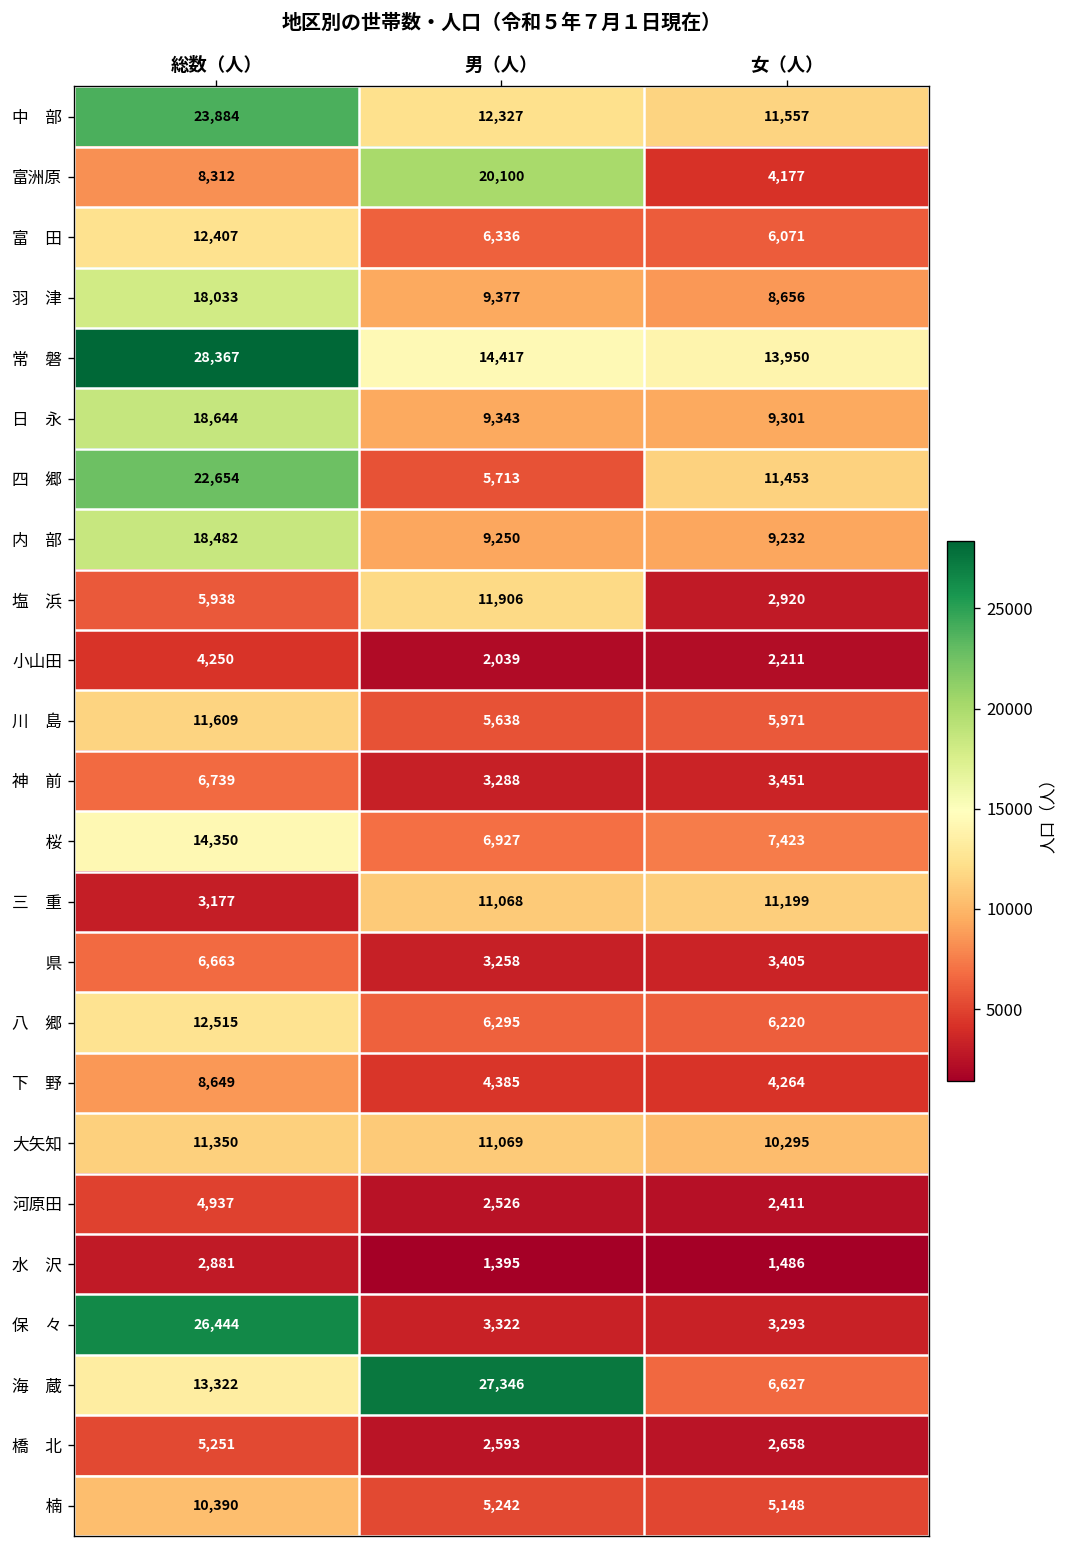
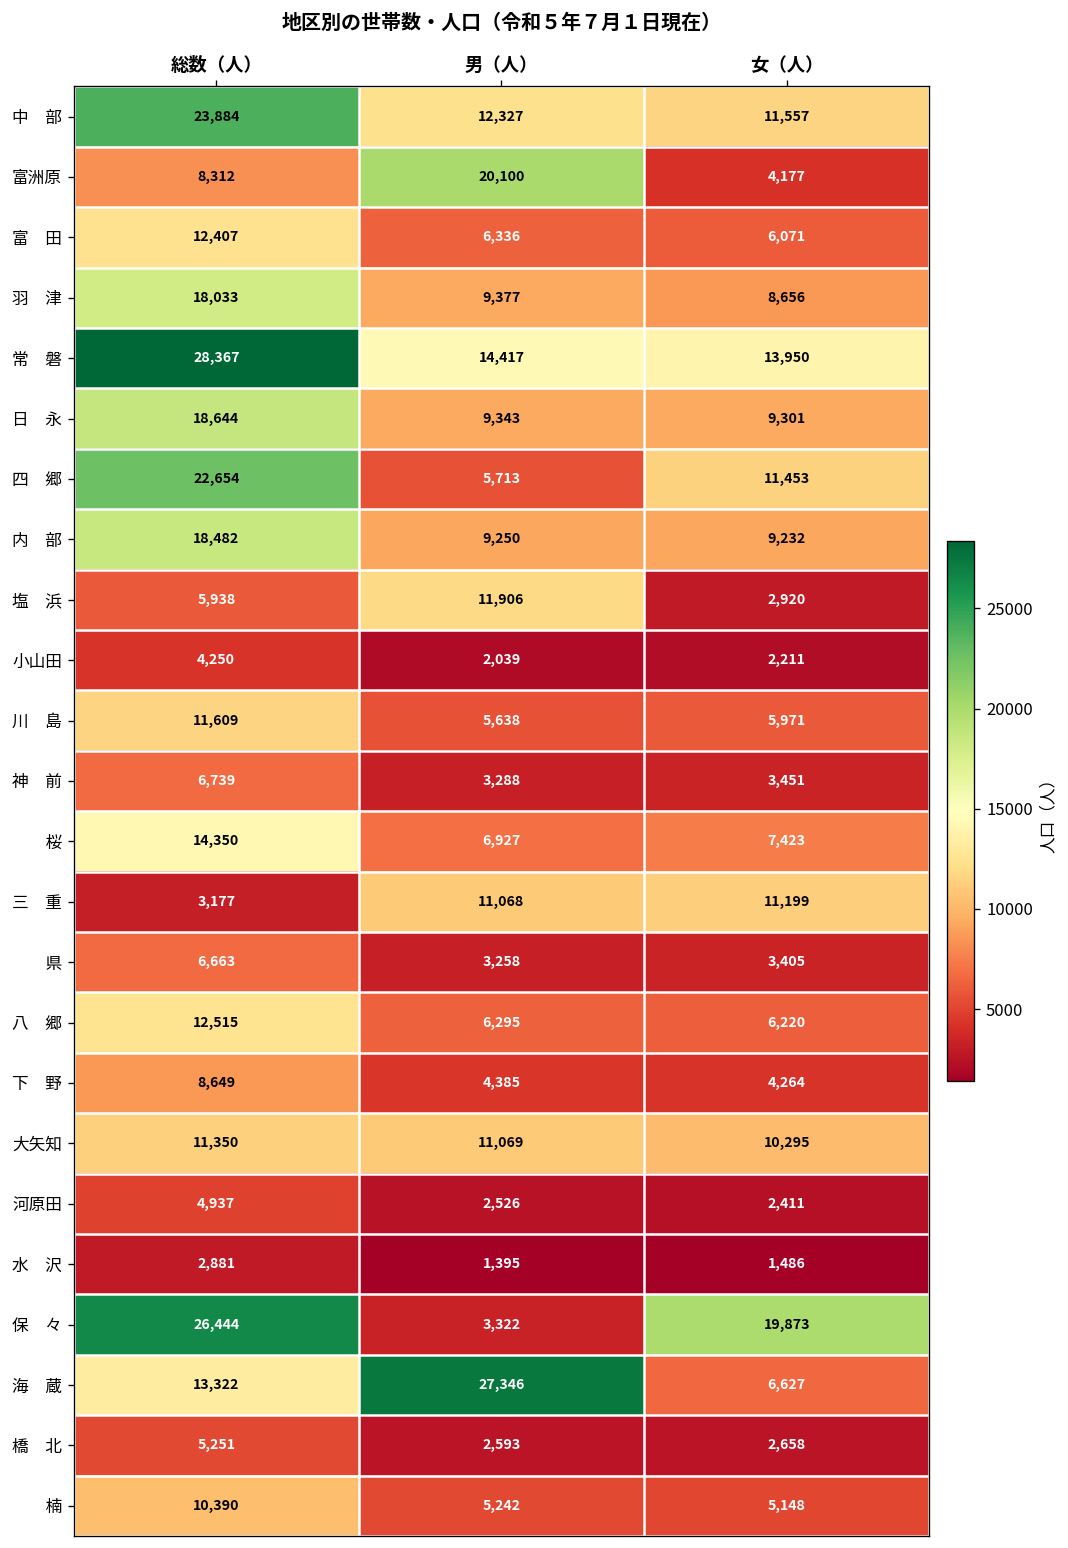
  {
    "中 部": {
      "総数（人）": "23,884",
      "男（人）": "12,327",
      "女（人）": "11,557"
    },
    "富洲原": {
      "総数（人）": "8,312",
      "男（人）": "20,100",
      "女（人）": "4,177"
    },
    "富 田": {
      "総数（人）": "12,407",
      "男（人）": "6,336",
      "女（人）": "6,071"
    },
    "羽 津": {
      "総数（人）": "18,033",
      "男（人）": "9,377",
      "女（人）": "8,656"
    },
    "常 磐": {
      "総数（人）": "28,367",
      "男（人）": "14,417",
      "女（人）": "13,950"
    },
    "日 永": {
      "総数（人）": "18,644",
      "男（人）": "9,343",
      "女（人）": "9,301"
    },
    "四 郷": {
      "総数（人）": "22,654",
      "男（人）": "5,713",
      "女（人）": "11,453"
    },
    "内 部": {
      "総数（人）": "18,482",
      "男（人）": "9,250",
      "女（人）": "9,232"
    },
    "塩 浜": {
      "総数（人）": "5,938",
      "男（人）": "11,906",
      "女（人）": "2,920"
    },
    "小山田": {
      "総数（人）": "4,250",
      "男（人）": "2,039",
      "女（人）": "2,211"
    },
    "川 島": {
      "総数（人）": "11,609",
      "男（人）": "5,638",
      "女（人）": "5,971"
    },
    "神 前": {
      "総数（人）": "6,739",
      "男（人）": "3,288",
      "女（人）": "3,451"
    },
    "桜": {
      "総数（人）": "14,350",
      "男（人）": "6,927",
      "女（人）": "7,423"
    },
    "三 重": {
      "総数（人）": "3,177",
      "男（人）": "11,068",
      "女（人）": "11,199"
    },
    "県": {
      "総数（人）": "6,663",
      "男（人）": "3,258",
      "女（人）": "3,405"
    },
    "八 郷": {
      "総数（人）": "12,515",
      "男（人）": "6,295",
      "女（人）": "6,220"
    },
    "下 野": {
      "総数（人）": "8,649",
      "男（人）": "4,385",
      "女（人）": "4,264"
    },
    "大矢知": {
      "総数（人）": "11,350",
      "男（人）": "11,069",
      "女（人）": "10,295"
    },
    "河原田": {
      "総数（人）": "4,937",
      "男（人）": "2,526",
      "女（人）": "2,411"
    },
    "水 沢": {
      "総数（人）": "2,881",
      "男（人）": "1,395",
      "女（人）": "1,486"
    },
    "保 々": {
      "総数（人）": "26,444",
      "男（人）": "3,322",
-     "女（人）": "3,293"
+     "女（人）": "19,873"
    },
    "海 蔵": {
      "総数（人）": "13,322",
      "男（人）": "27,346",
      "女（人）": "6,627"
    },
    "橋 北": {
      "総数（人）": "5,251",
      "男（人）": "2,593",
      "女（人）": "2,658"
    },
    "楠": {
      "総数（人）": "10,390",
      "男（人）": "5,242",
      "女（人）": "5,148"
    }
  }
